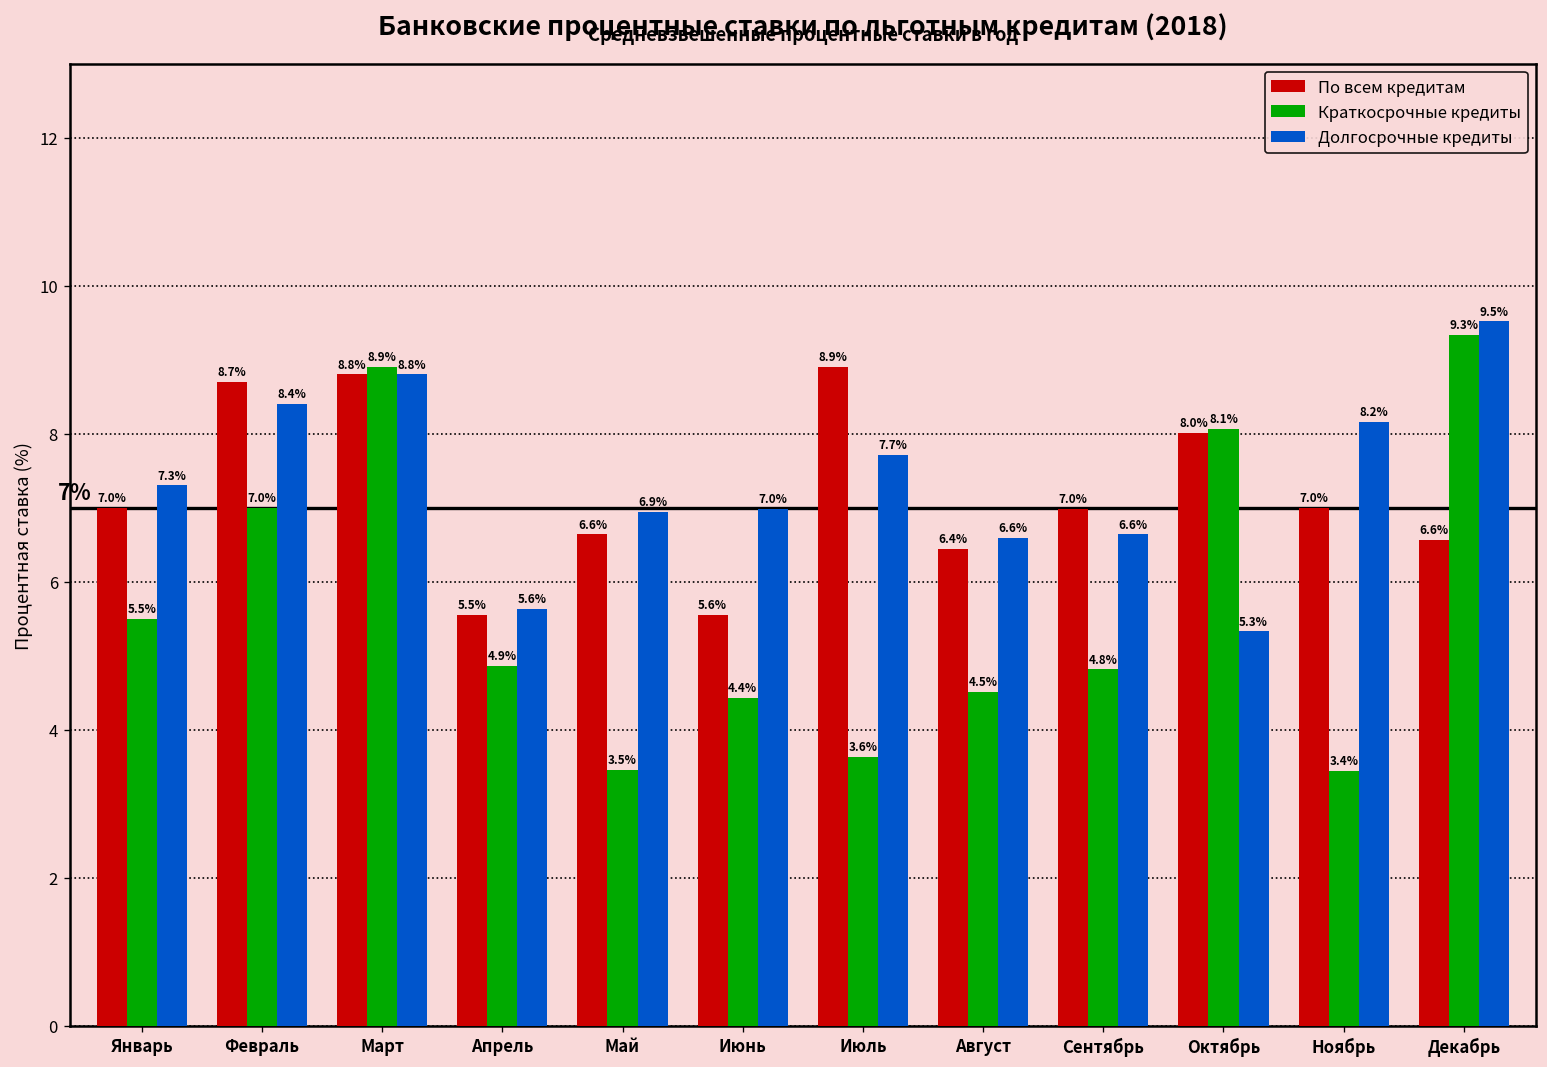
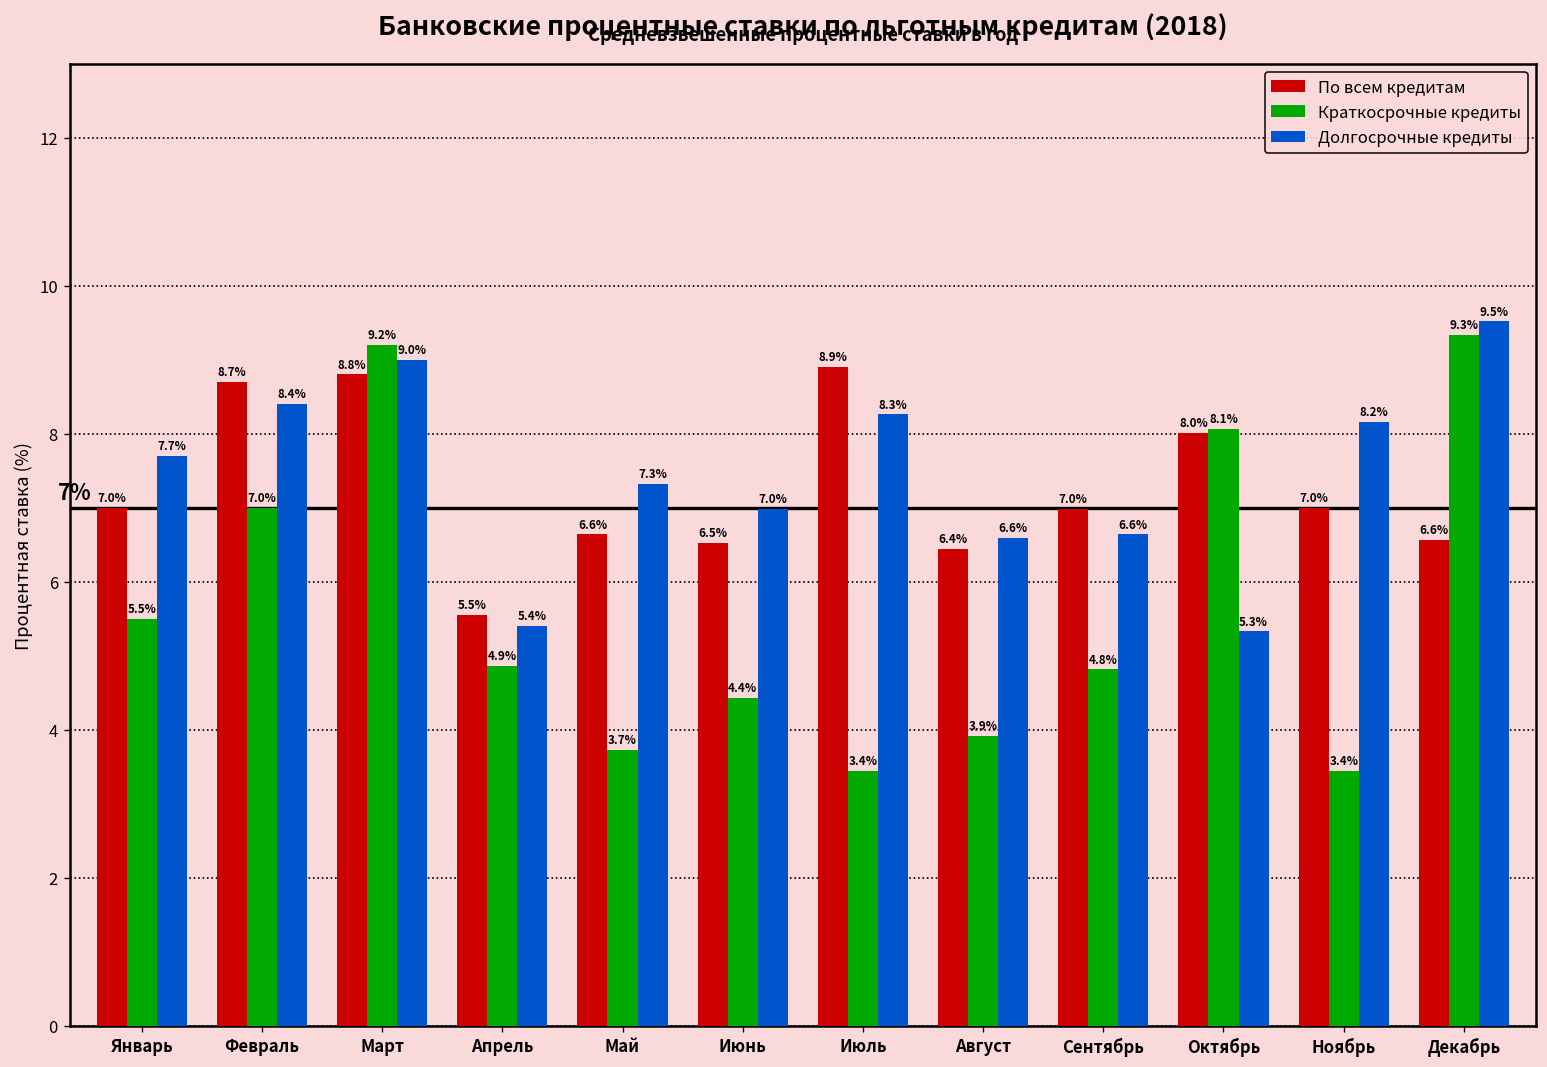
  {
    "По всем кредитам": {
      "Январь": "7.0%",
      "Февраль": "8.7%",
      "Март": "8.8%",
      "Апрель": "5.5%",
      "Май": "6.6%",
-     "Июнь": "5.6%",
+     "Июнь": "6.5%",
      "Июль": "8.9%",
      "Август": "6.4%",
      "Сентябрь": "7.0%",
      "Октябрь": "8.0%",
      "Ноябрь": "7.0%",
      "Декабрь": "6.6%"
    },
    "Краткосрочные кредиты": {
      "Январь": "5.5%",
      "Февраль": "7.0%",
-     "Март": "8.9%",
+     "Март": "9.2%",
      "Апрель": "4.9%",
-     "Май": "3.5%",
+     "Май": "3.7%",
      "Июнь": "4.4%",
-     "Июль": "3.6%",
-     "Август": "4.5%",
+     "Июль": "3.4%",
+     "Август": "3.9%",
      "Сентябрь": "4.8%",
      "Октябрь": "8.1%",
      "Ноябрь": "3.4%",
      "Декабрь": "9.3%"
    },
    "Долгосрочные кредиты": {
-     "Январь": "7.3%",
+     "Январь": "7.7%",
      "Февраль": "8.4%",
-     "Март": "8.8%",
-     "Апрель": "5.6%",
-     "Май": "6.9%",
+     "Март": "9.0%",
+     "Апрель": "5.4%",
+     "Май": "7.3%",
      "Июнь": "7.0%",
-     "Июль": "7.7%",
+     "Июль": "8.3%",
      "Август": "6.6%",
      "Сентябрь": "6.6%",
      "Октябрь": "5.3%",
      "Ноябрь": "8.2%",
      "Декабрь": "9.5%"
    }
  }
